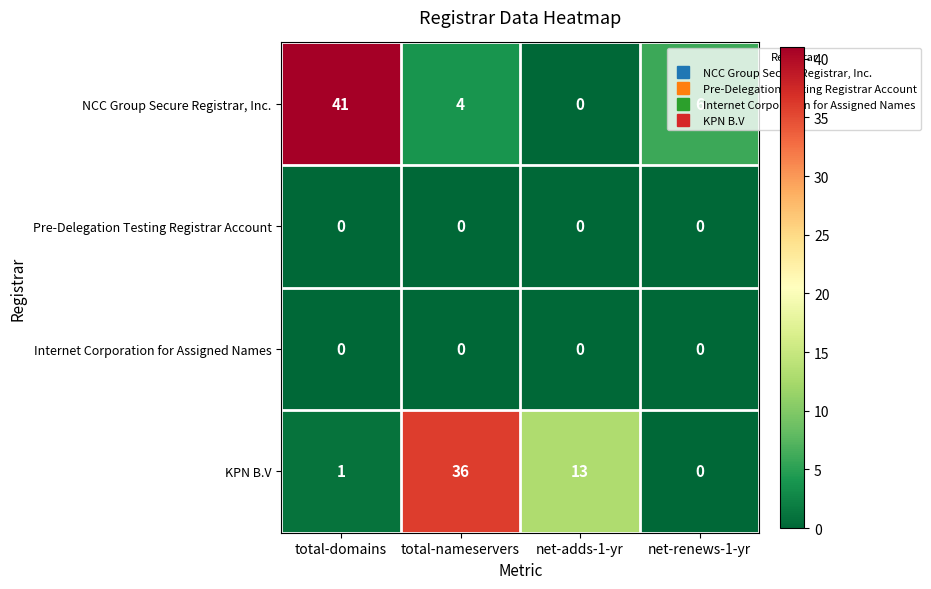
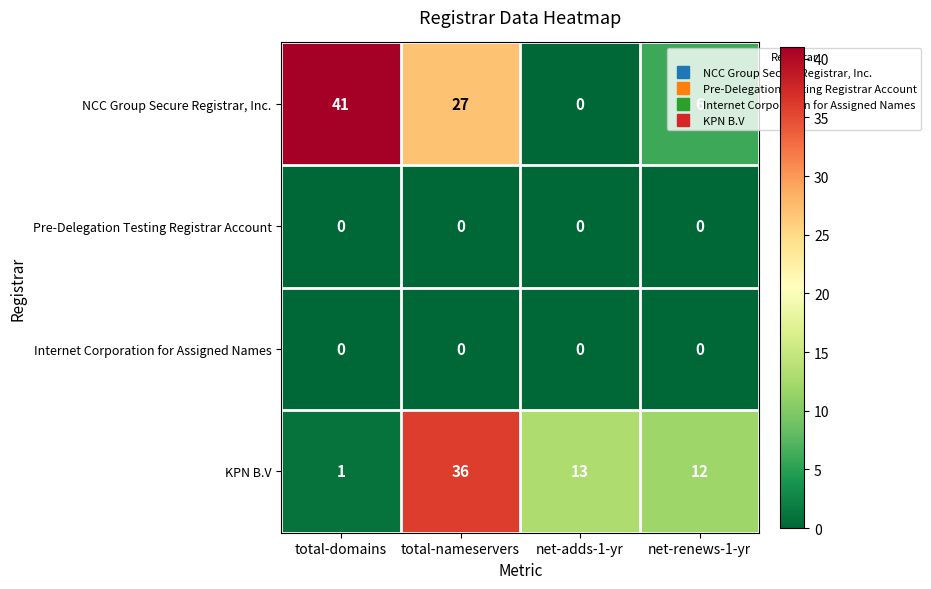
  {
    "NCC Group Secure Registrar, Inc.": {
      "total-domains": 41,
-     "total-nameservers": 4,
+     "total-nameservers": 27,
      "net-adds-1-yr": 0
    },
    "Pre-Delegation Testing Registrar Account": {
      "total-domains": 0,
      "total-nameservers": 0,
      "net-adds-1-yr": 0,
      "net-renews-1-yr": 0
    },
    "Internet Corporation for Assigned Names": {
      "total-domains": 0,
      "total-nameservers": 0,
      "net-adds-1-yr": 0,
      "net-renews-1-yr": 0
    },
    "KPN B.V": {
      "total-domains": 1,
      "total-nameservers": 36,
      "net-adds-1-yr": 13,
-     "net-renews-1-yr": 0
+     "net-renews-1-yr": 12
    }
  }
